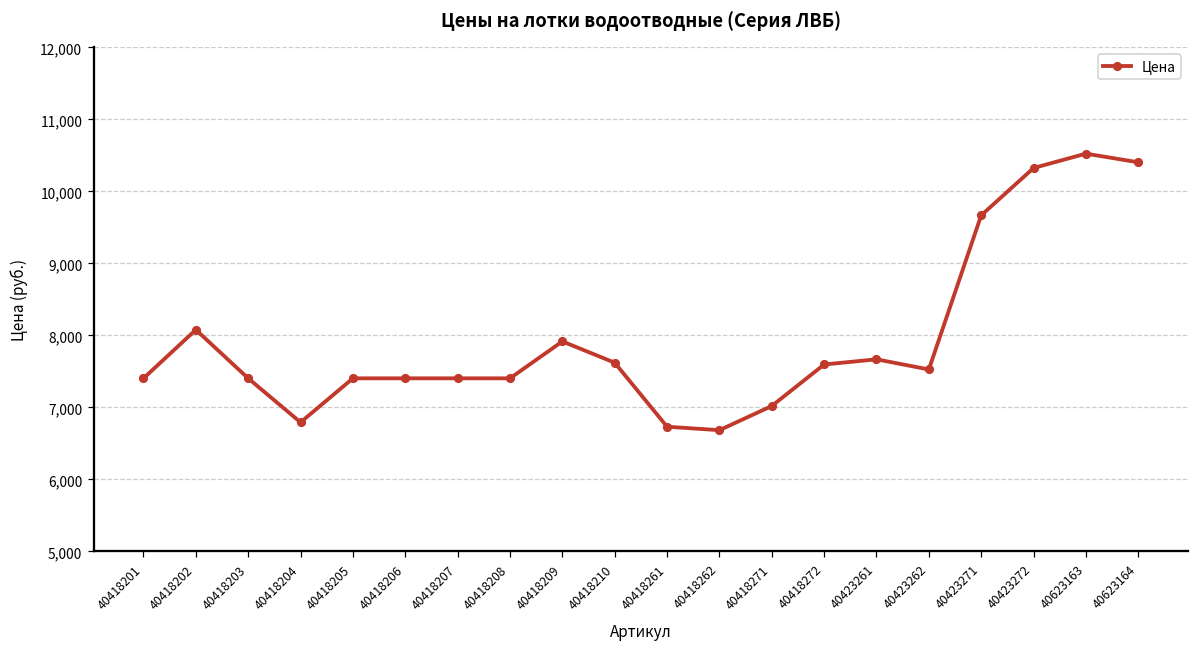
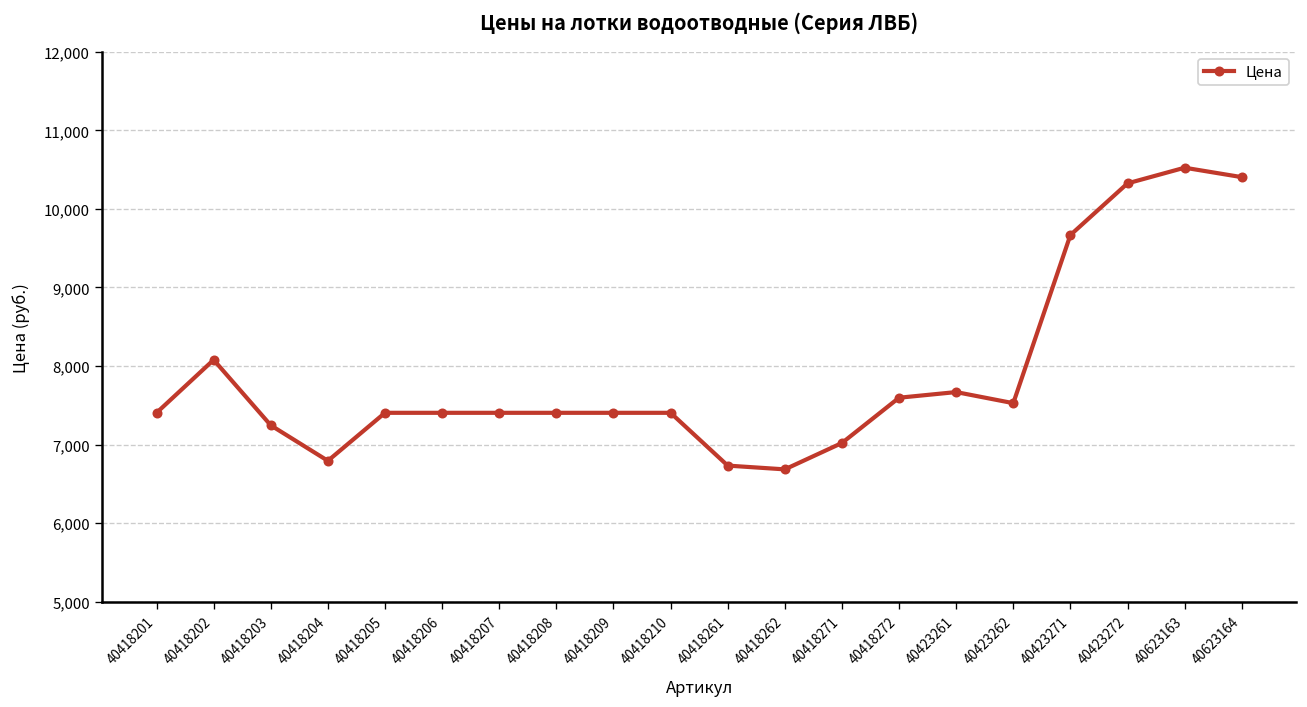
  {
    "40418201": "7,400",
    "40418202": "8,100",
-   "40418203": "7,400",
+   "40418203": "7,200",
    "40418204": "6,800",
    "40418205": "7,400",
    "40418206": "7,400",
    "40418207": "7,400",
    "40418208": "7,400",
-   "40418209": "7,900",
-   "40418210": "7,600",
+   "40418209": "7,400",
+   "40418210": "7,400",
    "40418261": "6,700",
    "40418262": "6,700",
    "40418271": "7,000",
    "40418272": "7,600",
    "40423261": "7,700",
    "40423262": "7,500",
    "40423271": "9,700",
    "40423272": "10,300",
    "40623163": "10,500",
    "40623164": "10,400"
  }
